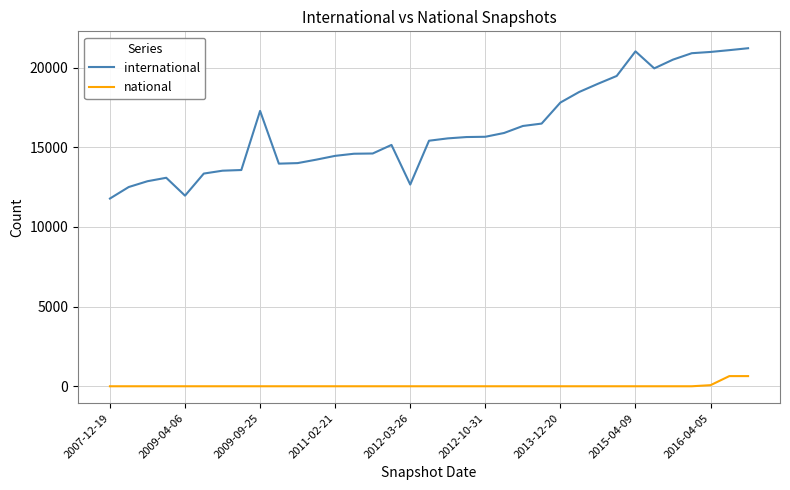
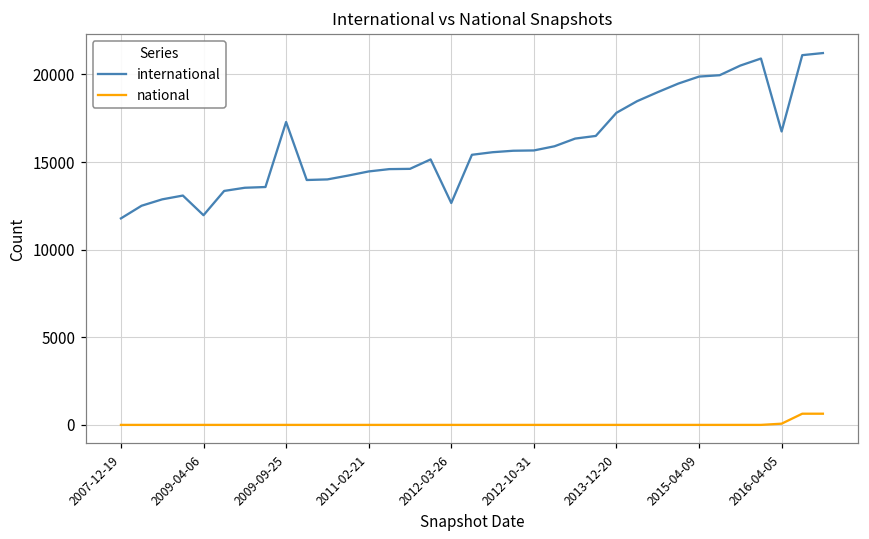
  {
    "international": {
      "2007-12-19": 11800,
      "2009-04-06": 12000,
      "2009-09-25": 17300,
      "2011-02-21": 14500,
      "2012-03-26": 12700,
      "2012-10-31": 15700,
      "2013-12-20": 17800,
-     "2015-04-09": 21000,
-     "2016-04-05": 21000
+     "2015-04-09": 19900,
+     "2016-04-05": 16700
    },
    "national": {
      "2007-12-19": 0,
      "2009-04-06": 0,
      "2009-09-25": 0,
      "2011-02-21": 0,
      "2012-03-26": 0,
      "2012-10-31": 0,
      "2013-12-20": 0,
      "2015-04-09": 0,
      "2016-04-05": 100
    }
  }
